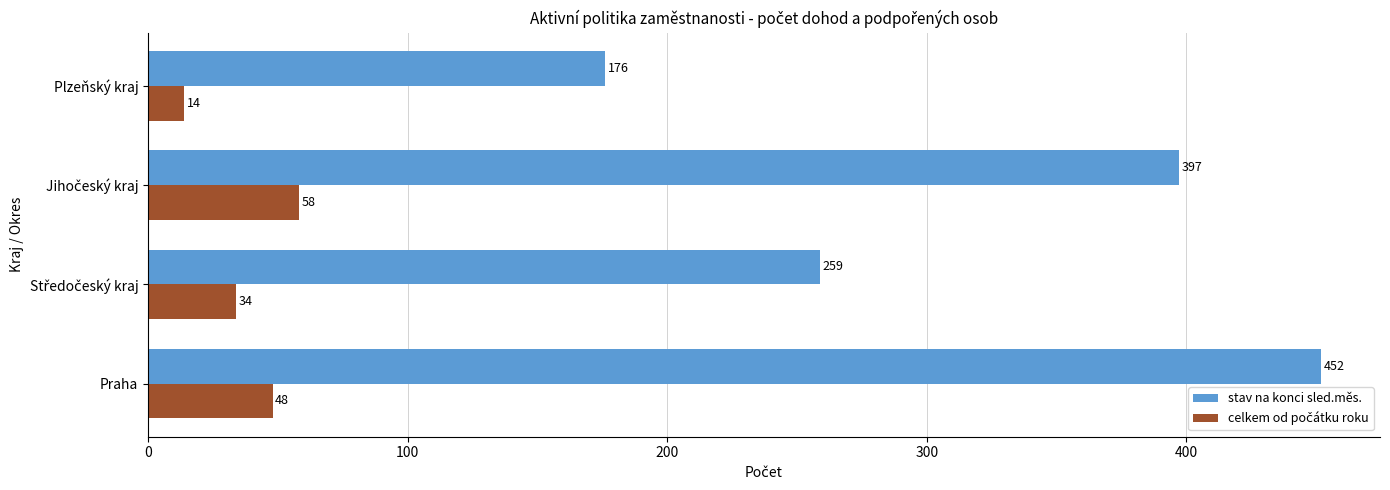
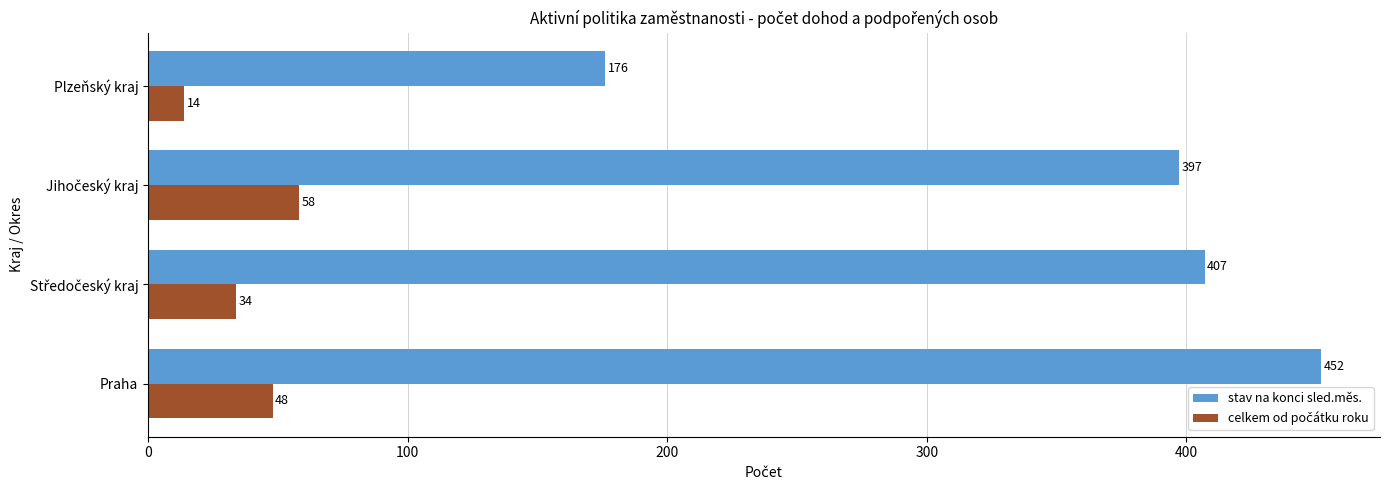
  {
    "stav na konci sled.měs.": {
      "Plzeňský kraj": 176,
      "Jihočeský kraj": 397,
-     "Středočeský kraj": 259,
+     "Středočeský kraj": 407,
      "Praha": 452
    },
    "celkem od počátku roku": {
      "Plzeňský kraj": 14,
      "Jihočeský kraj": 58,
      "Středočeský kraj": 34,
      "Praha": 48
    }
  }
